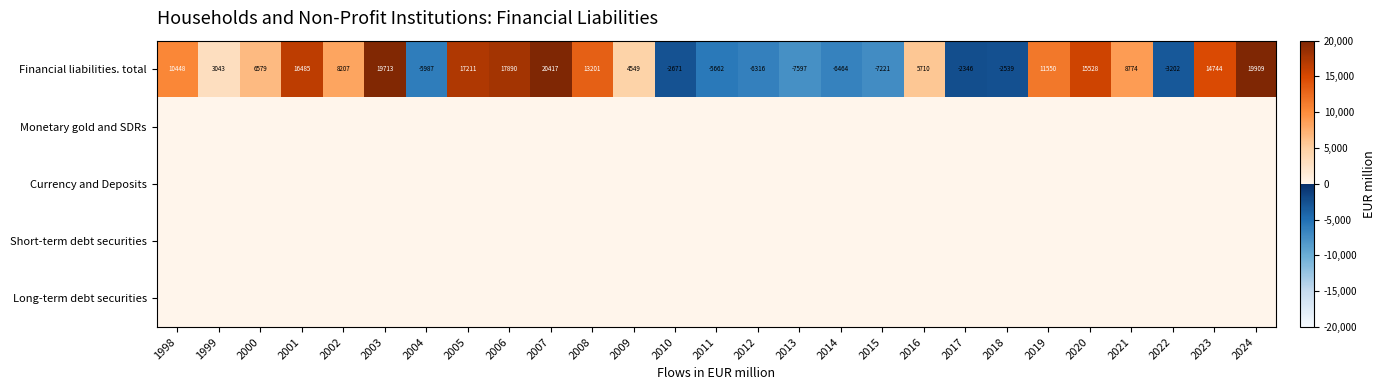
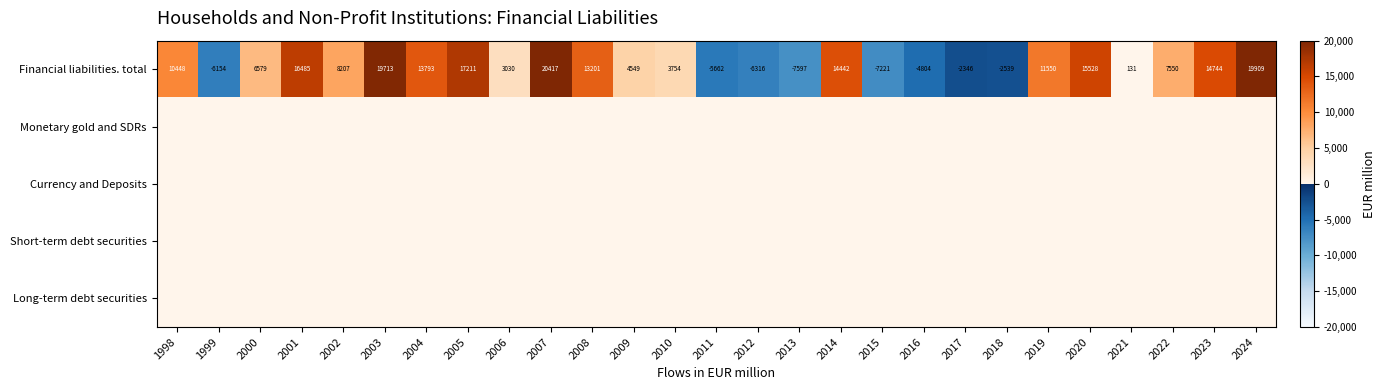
  {
    "Financial liabilities. total": {
      "1998": 10448,
-     "1999": 3043,
+     "1999": -6154,
      "2000": 6579,
      "2001": 16485,
      "2002": 8207,
      "2003": 19713,
-     "2004": -5987,
+     "2004": 13793,
      "2005": 17211,
-     "2006": 17890,
+     "2006": 3030,
      "2007": 20417,
      "2008": 13201,
      "2009": 4549,
-     "2010": -2671,
+     "2010": 3754,
      "2011": -5662,
      "2012": -6316,
      "2013": -7597,
-     "2014": -6464,
+     "2014": 14442,
      "2015": -7221,
-     "2016": 5710,
+     "2016": -4804,
      "2017": -2346,
      "2018": -2539,
      "2019": 11550,
      "2020": 15528,
-     "2021": 8774,
-     "2022": -3202,
+     "2021": 131,
+     "2022": 7550,
      "2023": 14744,
      "2024": 19909
    }
  }
